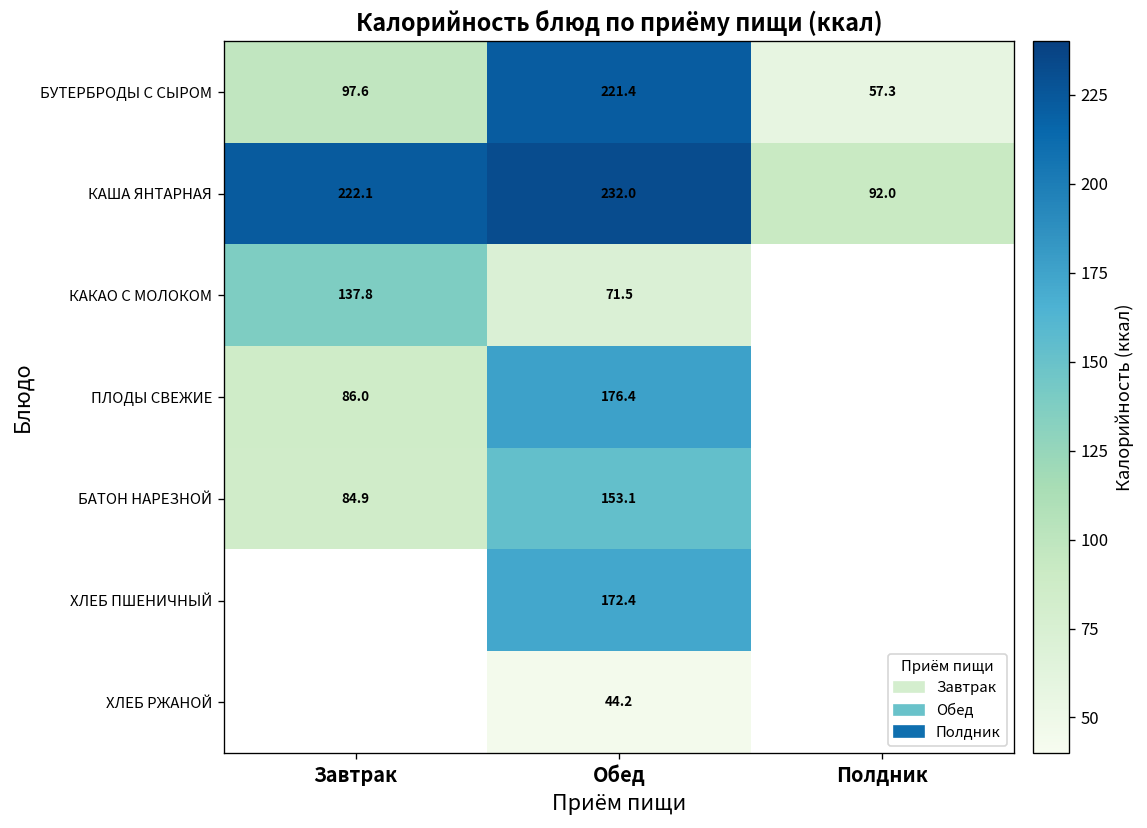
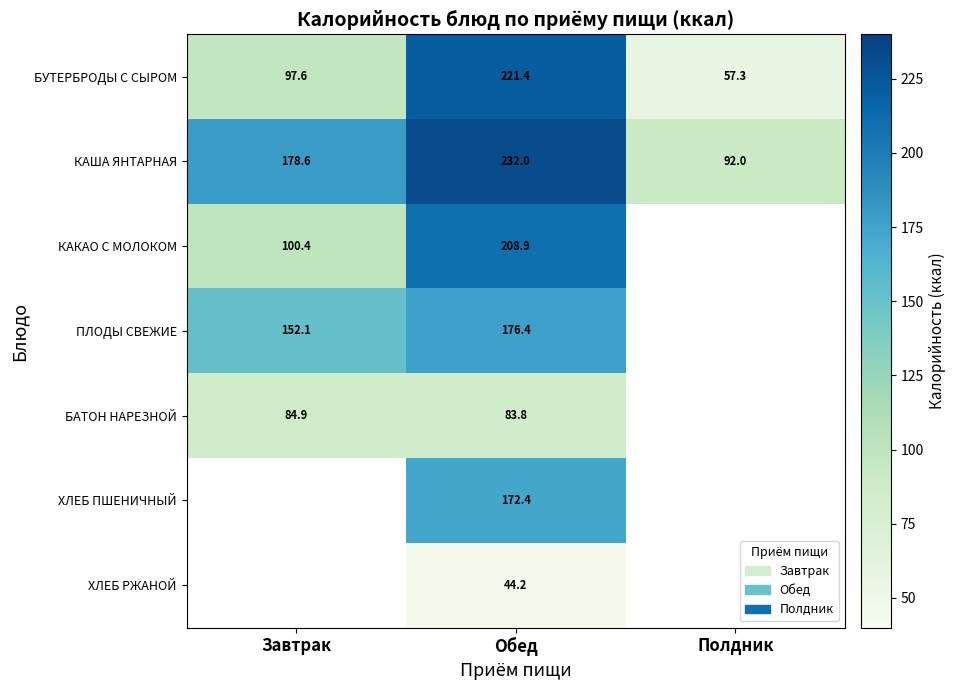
  {
    "БУТЕРБРОДЫ С СЫРОМ": {
      "Завтрак": 97.6,
      "Обед": 221.4,
      "Полдник": 57.3
    },
    "КАША ЯНТАРНАЯ": {
-     "Завтрак": 222.1,
+     "Завтрак": 178.6,
      "Обед": 232.0,
      "Полдник": 92.0
    },
    "КАКАО С МОЛОКОМ": {
-     "Завтрак": 137.8,
-     "Обед": 71.5
+     "Завтрак": 100.4,
+     "Обед": 208.9
    },
    "ПЛОДЫ СВЕЖИЕ": {
-     "Завтрак": 86.0,
+     "Завтрак": 152.1,
      "Обед": 176.4
    },
    "БАТОН НАРЕЗНОЙ": {
      "Завтрак": 84.9,
-     "Обед": 153.1
+     "Обед": 83.8
    },
    "ХЛЕБ ПШЕНИЧНЫЙ": {
      "Обед": 172.4
    },
    "ХЛЕБ РЖАНОЙ": {
      "Обед": 44.2
    }
  }
